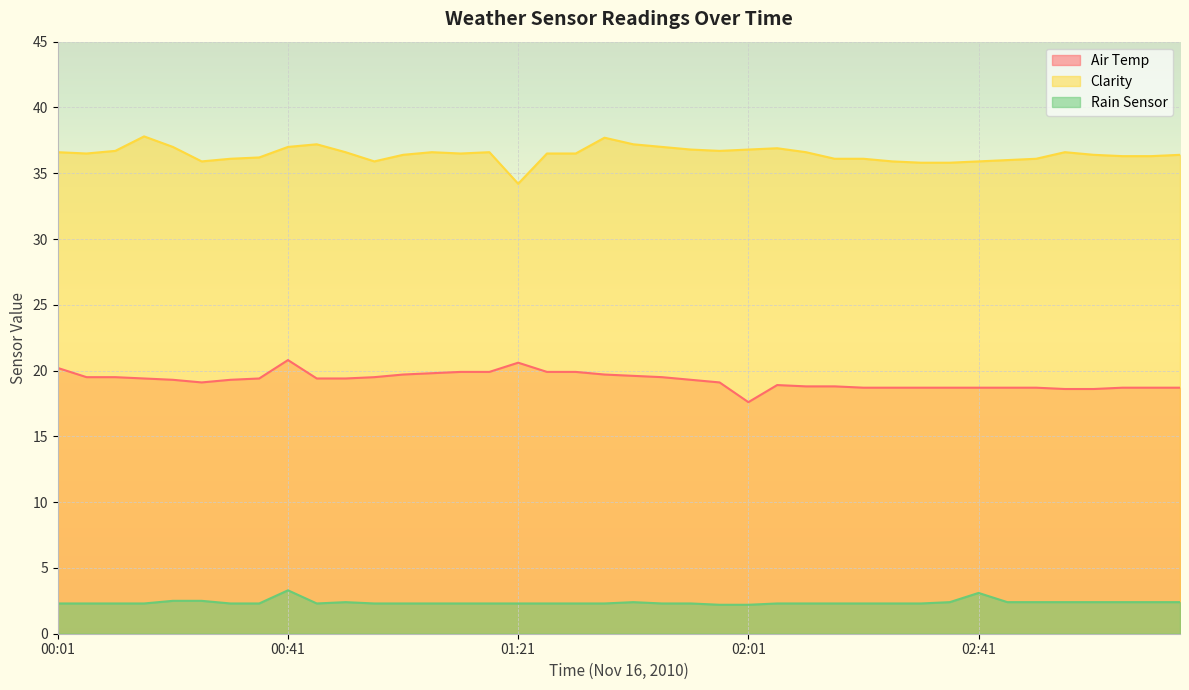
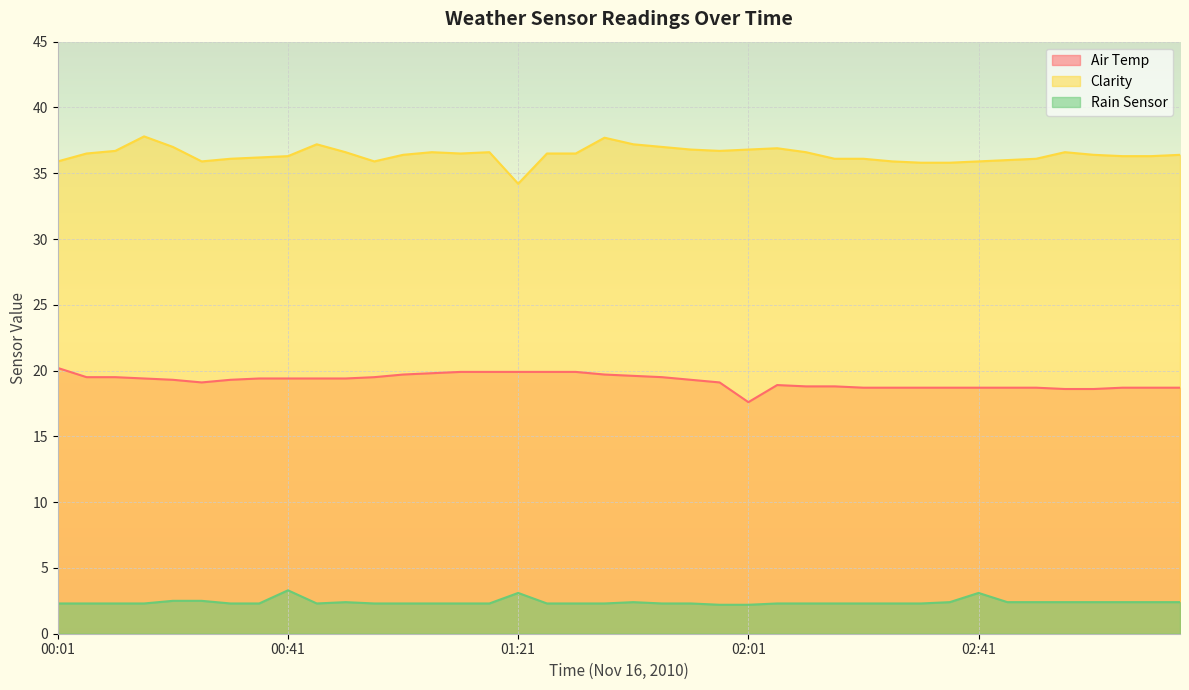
  {
    "Air Temp": {
      "00:01": 20.2,
-     "00:41": 20.8,
-     "01:21": 20.6,
+     "00:41": 19.4,
+     "01:21": 19.9,
      "02:01": 17.6,
      "02:41": 18.7
    },
    "Clarity": {
-     "00:01": 36.6,
-     "00:41": 37.0,
+     "00:01": 35.9,
+     "00:41": 36.3,
      "01:21": 34.2,
      "02:01": 36.8,
      "02:41": 35.9
    },
    "Rain Sensor": {
      "00:01": 2.3,
      "00:41": 3.3,
-     "01:21": 2.3,
+     "01:21": 3.1,
      "02:01": 2.2,
      "02:41": 3.1
    }
  }
